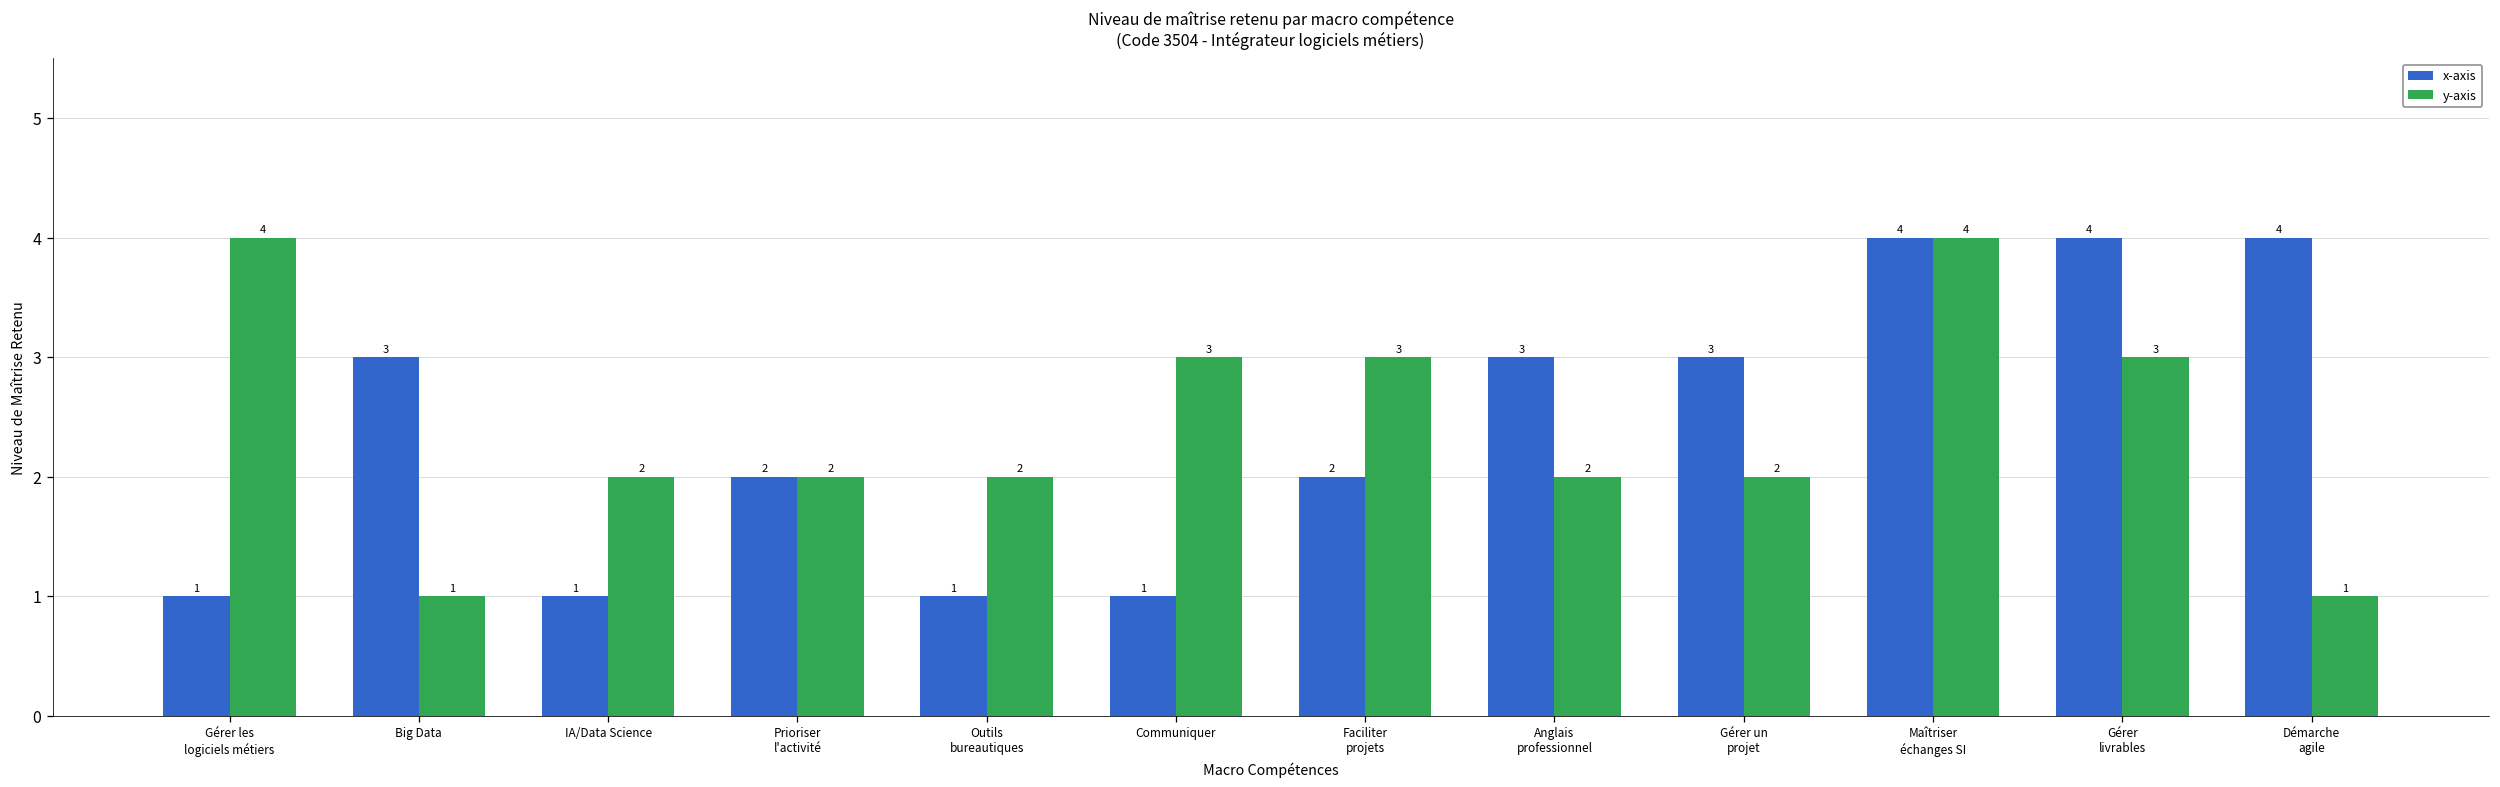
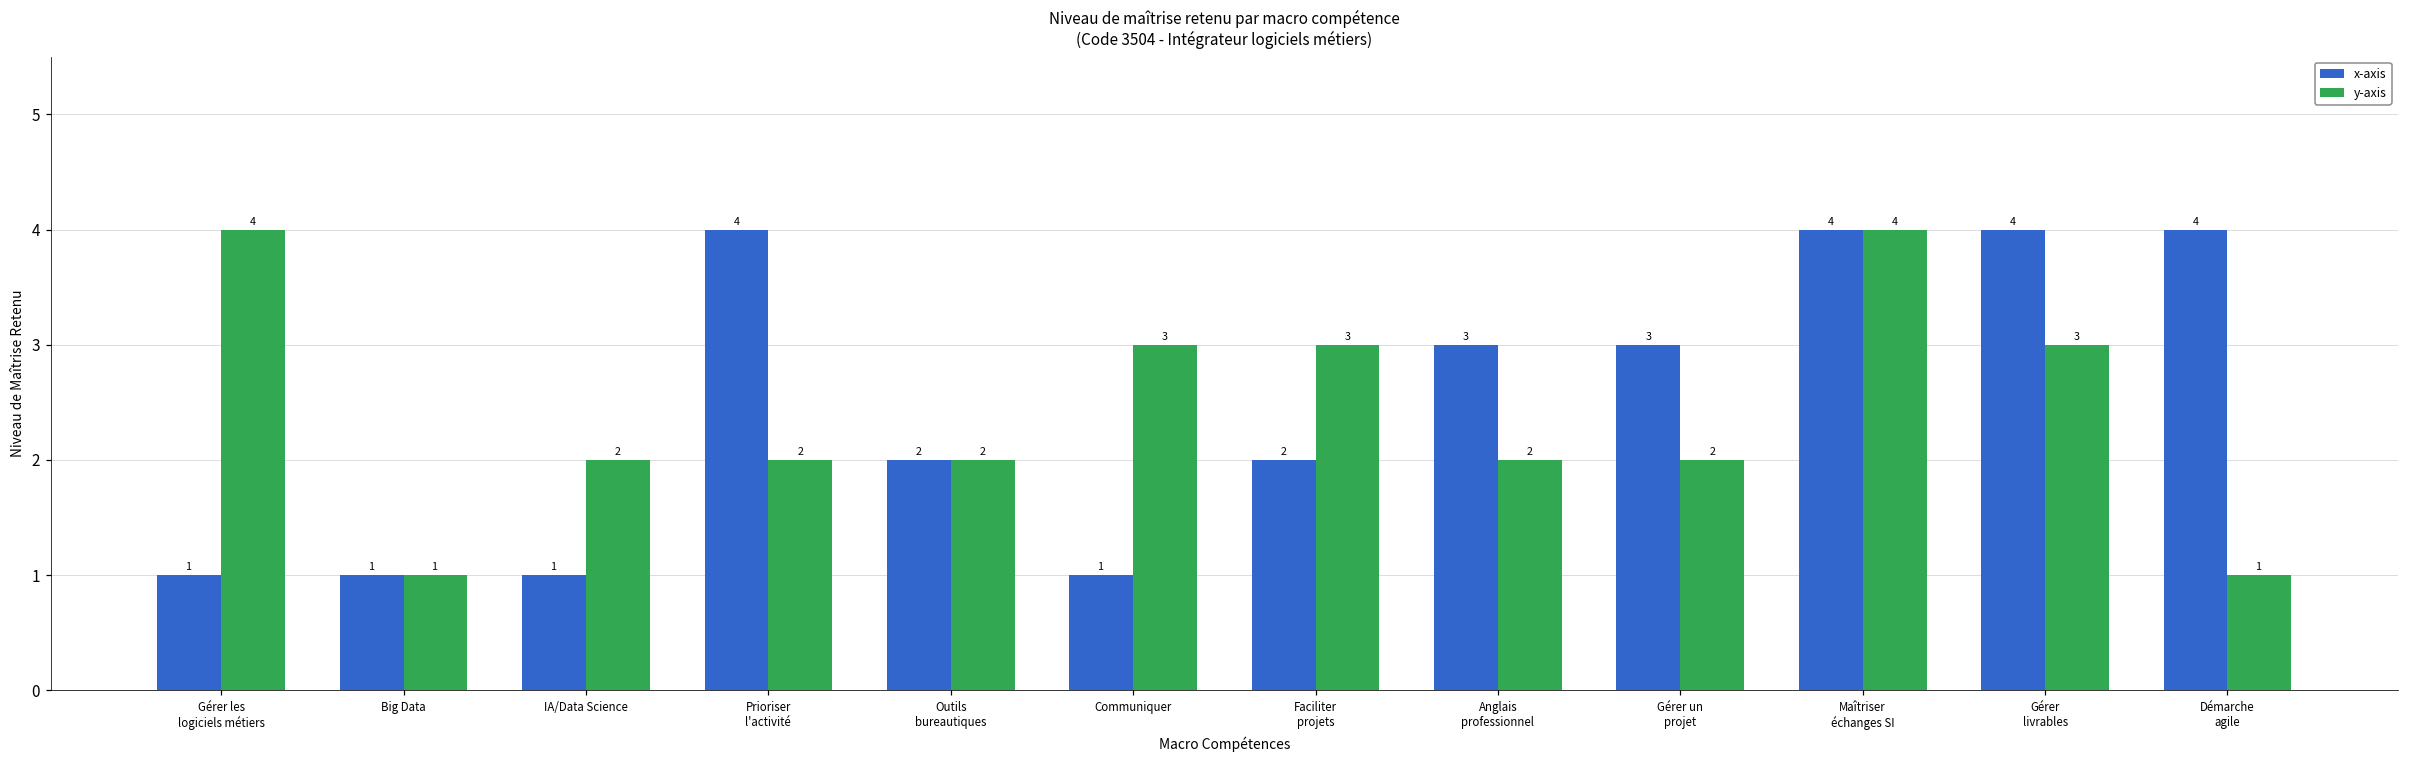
  {
    "x-axis": {
      "Gérer les logiciels métiers": 1,
-     "Big Data": 3,
+     "Big Data": 1,
      "IA/Data Science": 1,
-     "Prioriser l'activité": 2,
-     "Outils bureautiques": 1,
+     "Prioriser l'activité": 4,
+     "Outils bureautiques": 2,
      "Communiquer": 1,
      "Faciliter projets": 2,
      "Anglais professionnel": 3,
      "Gérer un projet": 3,
      "Maîtriser échanges SI": 4,
      "Gérer livrables": 4,
      "Démarche agile": 4
    },
    "y-axis": {
      "Gérer les logiciels métiers": 4,
      "Big Data": 1,
      "IA/Data Science": 2,
      "Prioriser l'activité": 2,
      "Outils bureautiques": 2,
      "Communiquer": 3,
      "Faciliter projets": 3,
      "Anglais professionnel": 2,
      "Gérer un projet": 2,
      "Maîtriser échanges SI": 4,
      "Gérer livrables": 3,
      "Démarche agile": 1
    }
  }
